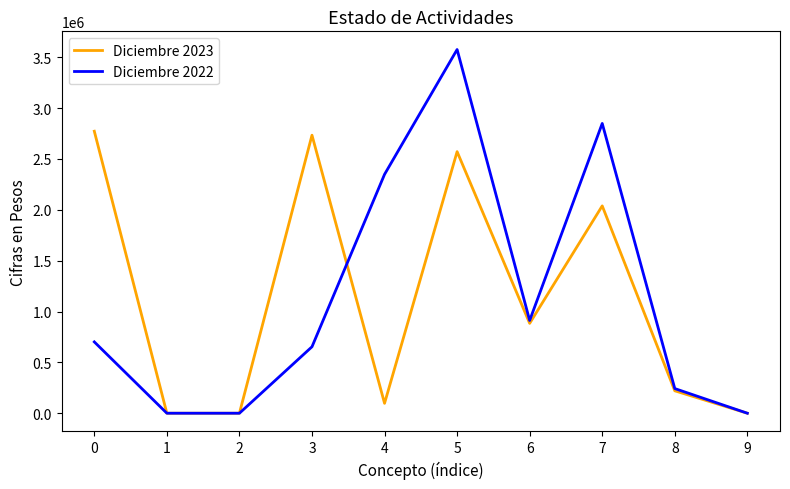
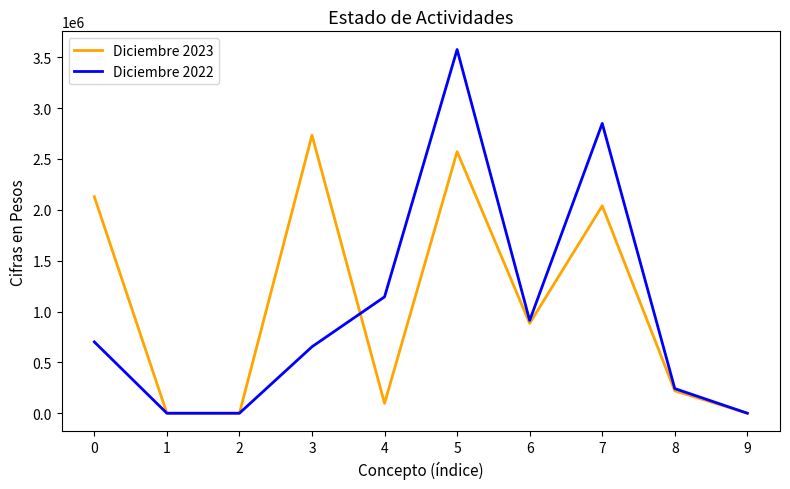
  {
    "Diciembre 2023": {
-     "0": 2770000,
+     "0": 2130000,
      "3": 2730000,
      "4": 100000,
      "5": 2570000,
      "6": 880000,
      "7": 2040000
    },
    "Diciembre 2022": {
      "0": 700000,
      "3": 650000,
-     "4": 2350000,
+     "4": 1140000,
      "5": 3580000,
      "6": 910000,
      "7": 2850000
    }
  }
